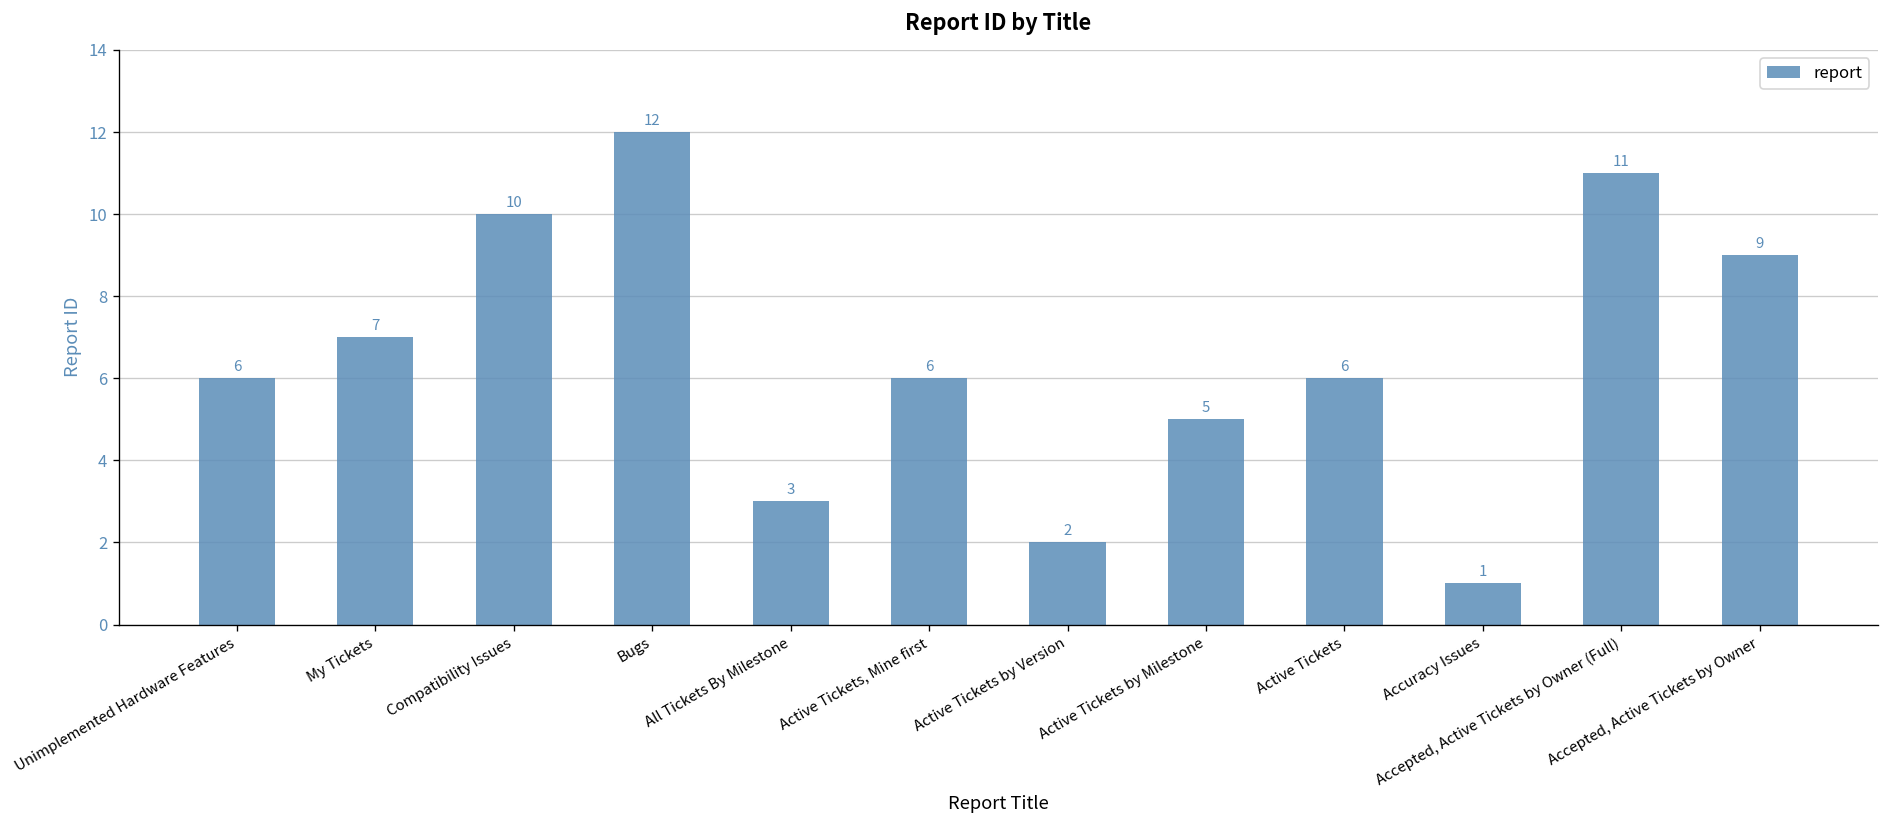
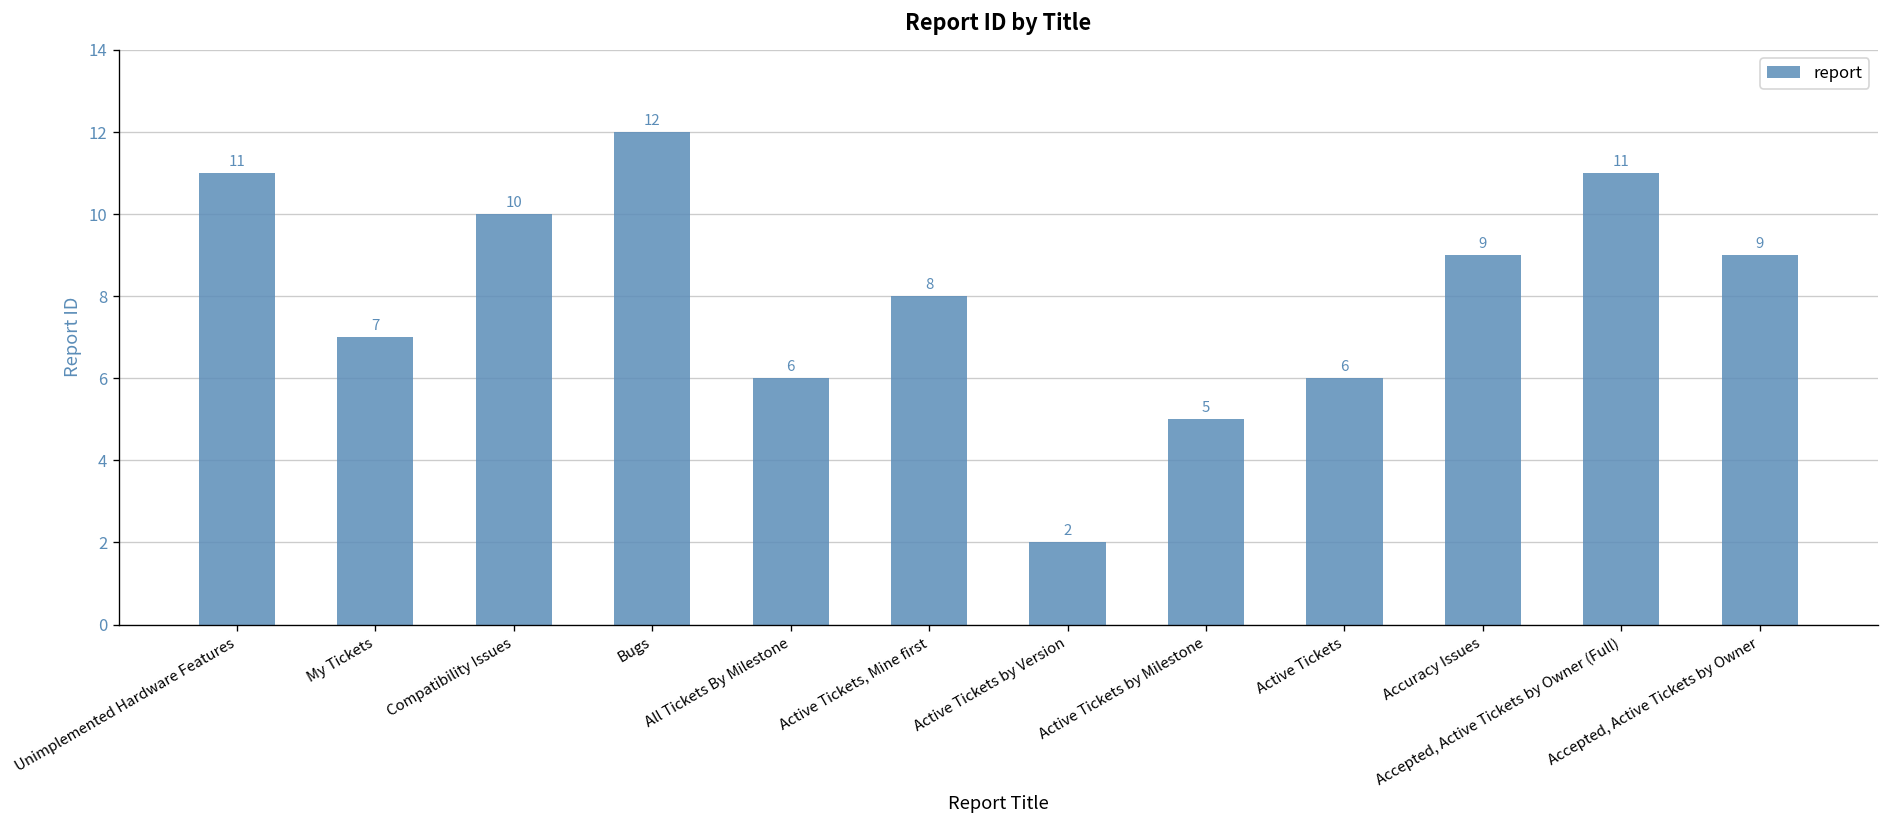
  {
-   "Unimplemented Hardware Features": 6,
+   "Unimplemented Hardware Features": 11,
    "My Tickets": 7,
    "Compatibility Issues": 10,
    "Bugs": 12,
-   "All Tickets By Milestone": 3,
-   "Active Tickets, Mine first": 6,
+   "All Tickets By Milestone": 6,
+   "Active Tickets, Mine first": 8,
    "Active Tickets by Version": 2,
    "Active Tickets by Milestone": 5,
    "Active Tickets": 6,
-   "Accuracy Issues": 1,
+   "Accuracy Issues": 9,
    "Accepted, Active Tickets by Owner (Full)": 11,
    "Accepted, Active Tickets by Owner": 9
  }
